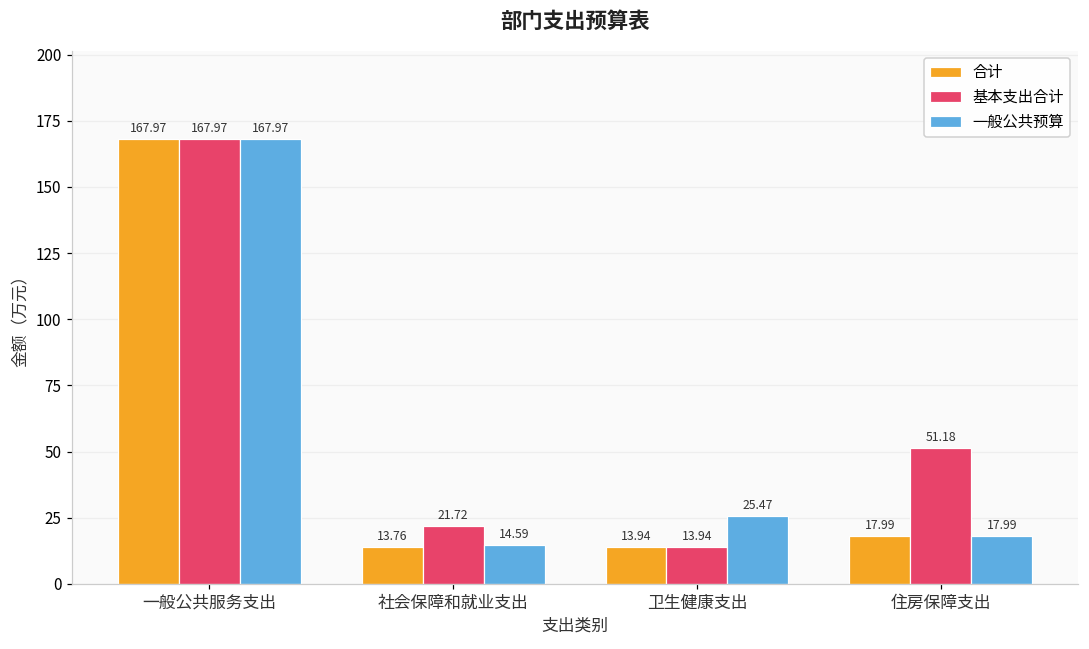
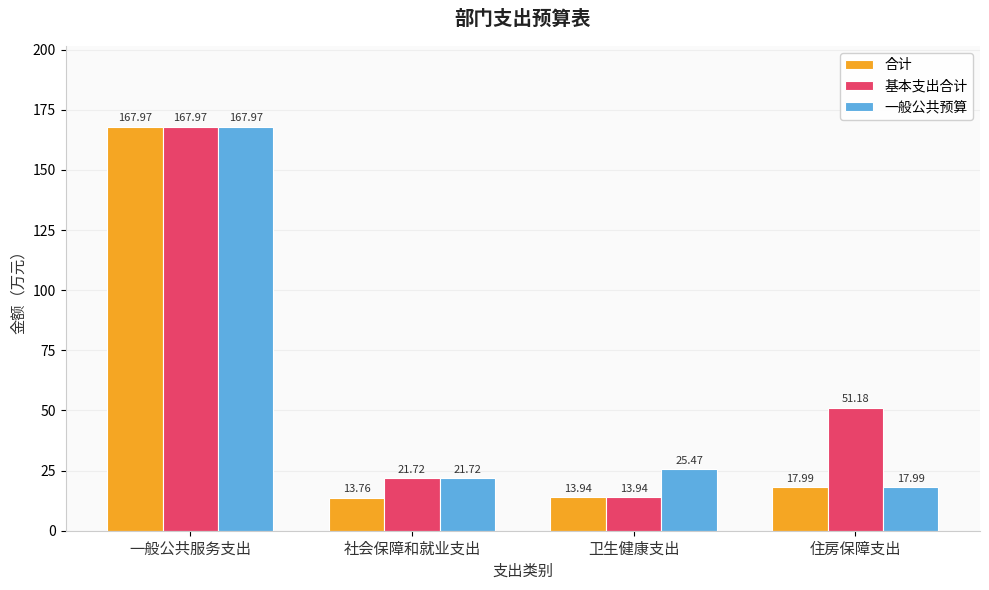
  {
    "合计": {
      "一般公共服务支出": 167.97,
      "社会保障和就业支出": 13.76,
      "卫生健康支出": 13.94,
      "住房保障支出": 17.99
    },
    "基本支出合计": {
      "一般公共服务支出": 167.97,
      "社会保障和就业支出": 21.72,
      "卫生健康支出": 13.94,
      "住房保障支出": 51.18
    },
    "一般公共预算": {
      "一般公共服务支出": 167.97,
-     "社会保障和就业支出": 14.59,
+     "社会保障和就业支出": 21.72,
      "卫生健康支出": 25.47,
      "住房保障支出": 17.99
    }
  }
